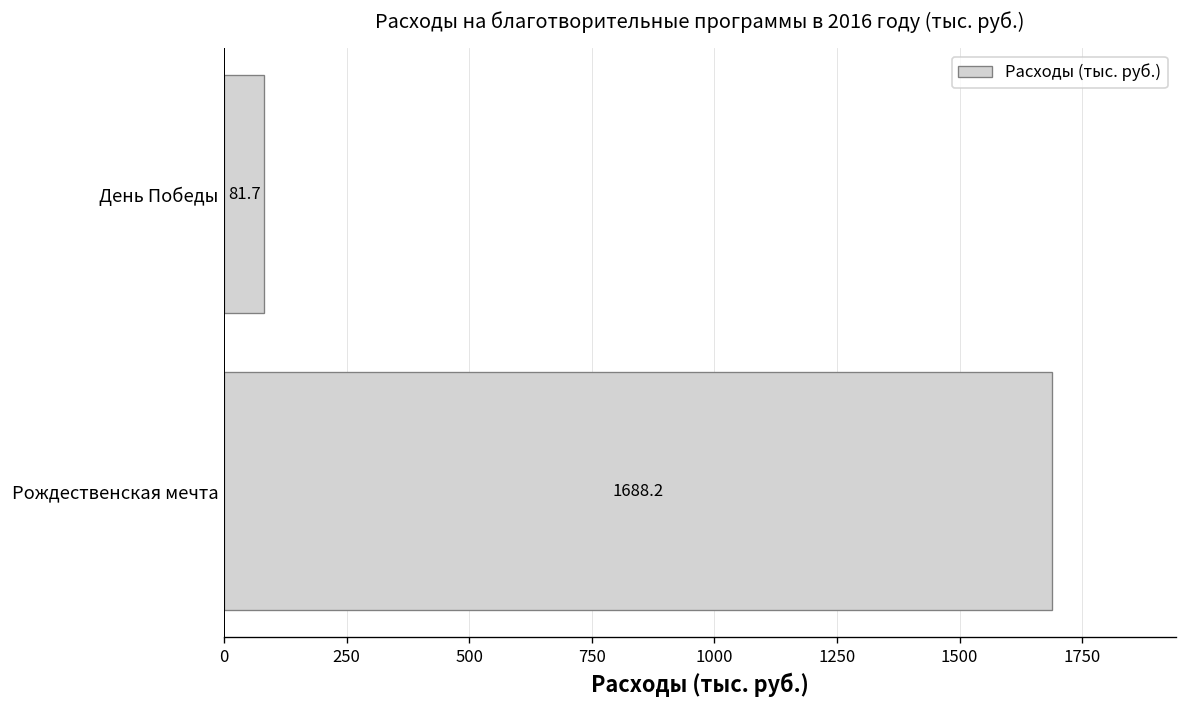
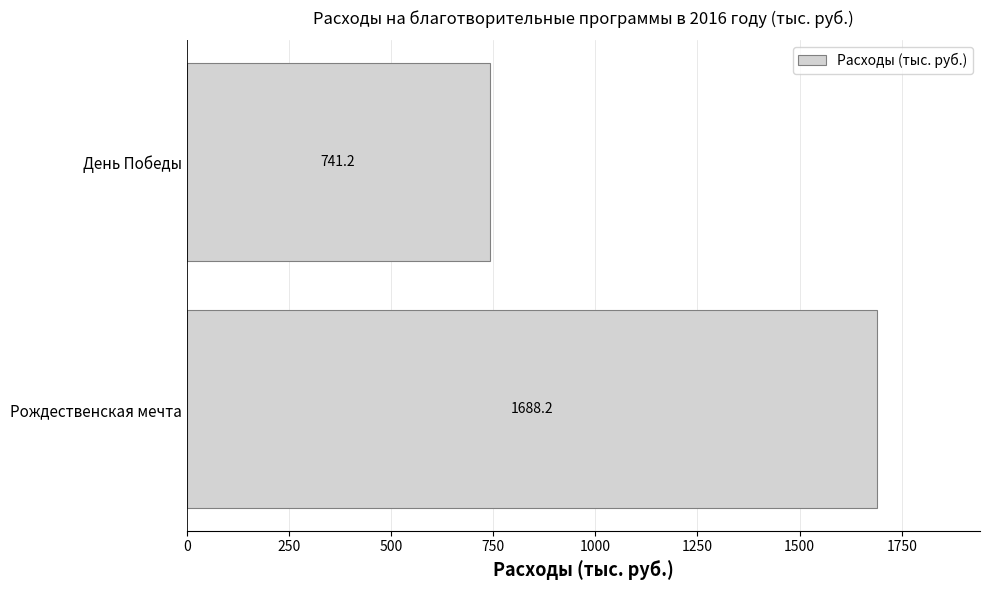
  {
-   "День Победы": 81.7,
+   "День Победы": 741.2,
    "Рождественская мечта": 1688.2
  }
